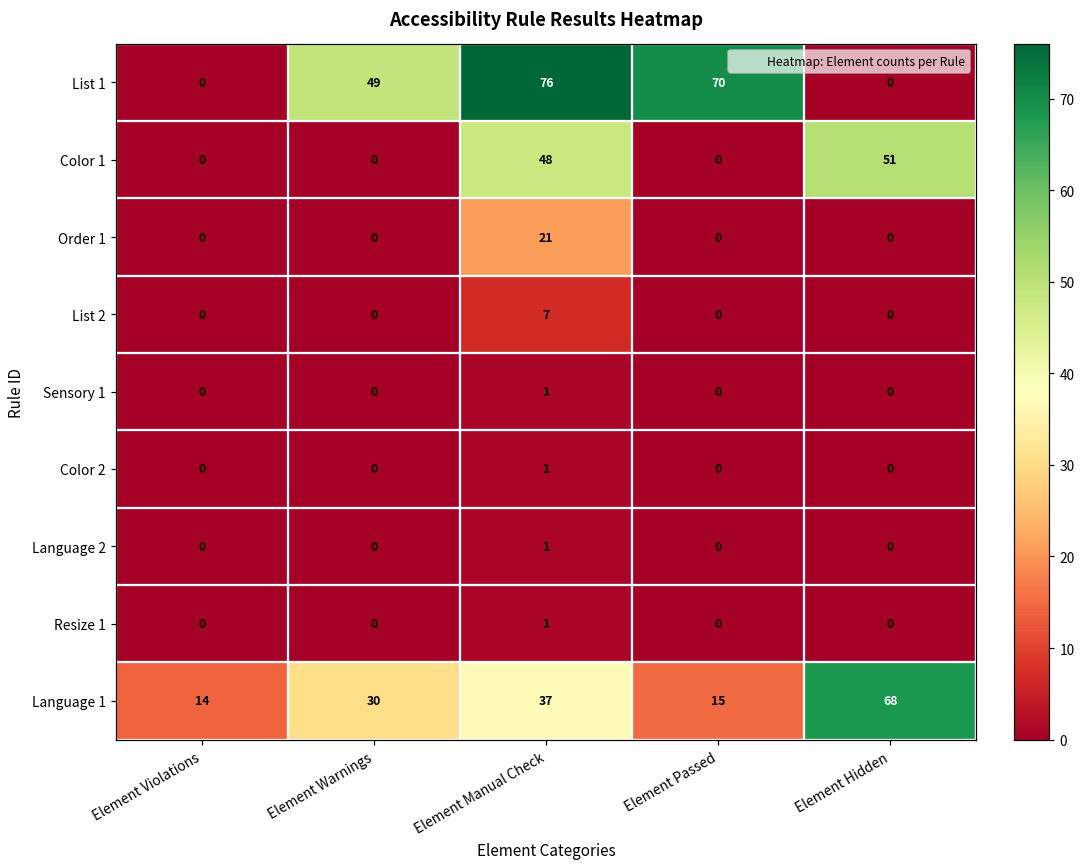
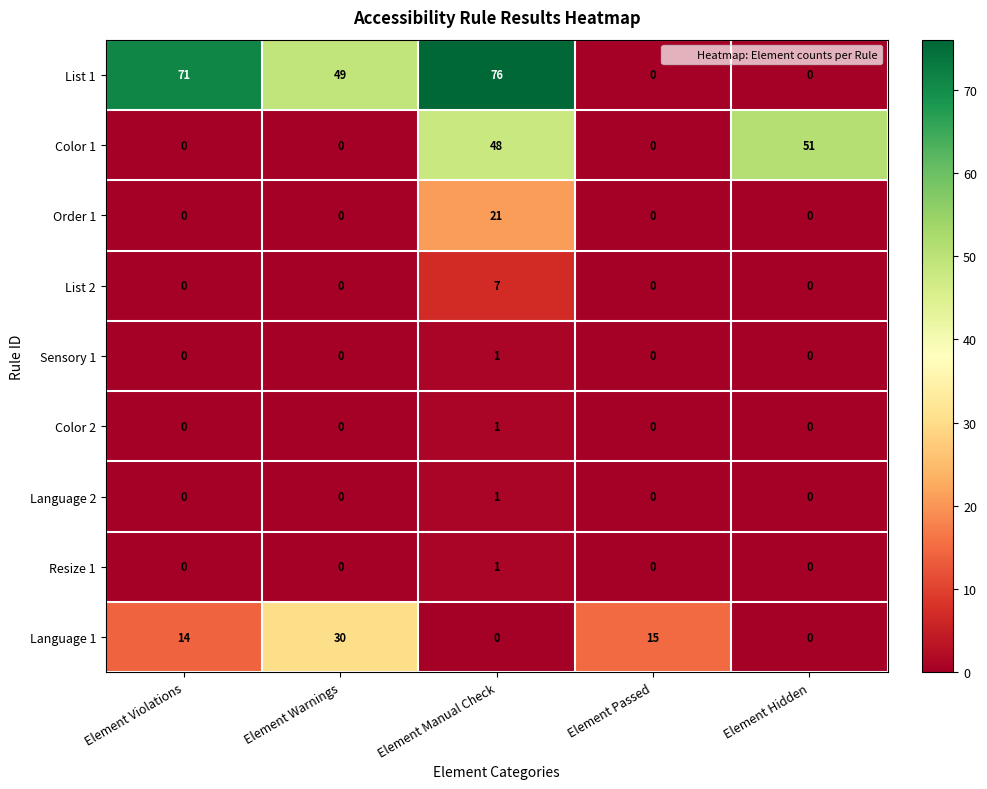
  {
    "List 1": {
-     "Element Violations": 0,
+     "Element Violations": 71,
      "Element Warnings": 49,
      "Element Manual Check": 76,
-     "Element Passed": 70,
+     "Element Passed": 0,
      "Element Hidden": 0
    },
    "Color 1": {
      "Element Violations": 0,
      "Element Warnings": 0,
      "Element Manual Check": 48,
      "Element Passed": 0,
      "Element Hidden": 51
    },
    "Order 1": {
      "Element Violations": 0,
      "Element Warnings": 0,
      "Element Manual Check": 21,
      "Element Passed": 0,
      "Element Hidden": 0
    },
    "List 2": {
      "Element Violations": 0,
      "Element Warnings": 0,
      "Element Manual Check": 7,
      "Element Passed": 0,
      "Element Hidden": 0
    },
    "Sensory 1": {
      "Element Violations": 0,
      "Element Warnings": 0,
      "Element Manual Check": 1,
      "Element Passed": 0,
      "Element Hidden": 0
    },
    "Color 2": {
      "Element Violations": 0,
      "Element Warnings": 0,
      "Element Manual Check": 1,
      "Element Passed": 0,
      "Element Hidden": 0
    },
    "Language 2": {
      "Element Violations": 0,
      "Element Warnings": 0,
      "Element Manual Check": 1,
      "Element Passed": 0,
      "Element Hidden": 0
    },
    "Resize 1": {
      "Element Violations": 0,
      "Element Warnings": 0,
      "Element Manual Check": 1,
      "Element Passed": 0,
      "Element Hidden": 0
    },
    "Language 1": {
      "Element Violations": 14,
      "Element Warnings": 30,
-     "Element Manual Check": 37,
+     "Element Manual Check": 0,
      "Element Passed": 15,
-     "Element Hidden": 68
+     "Element Hidden": 0
    }
  }
